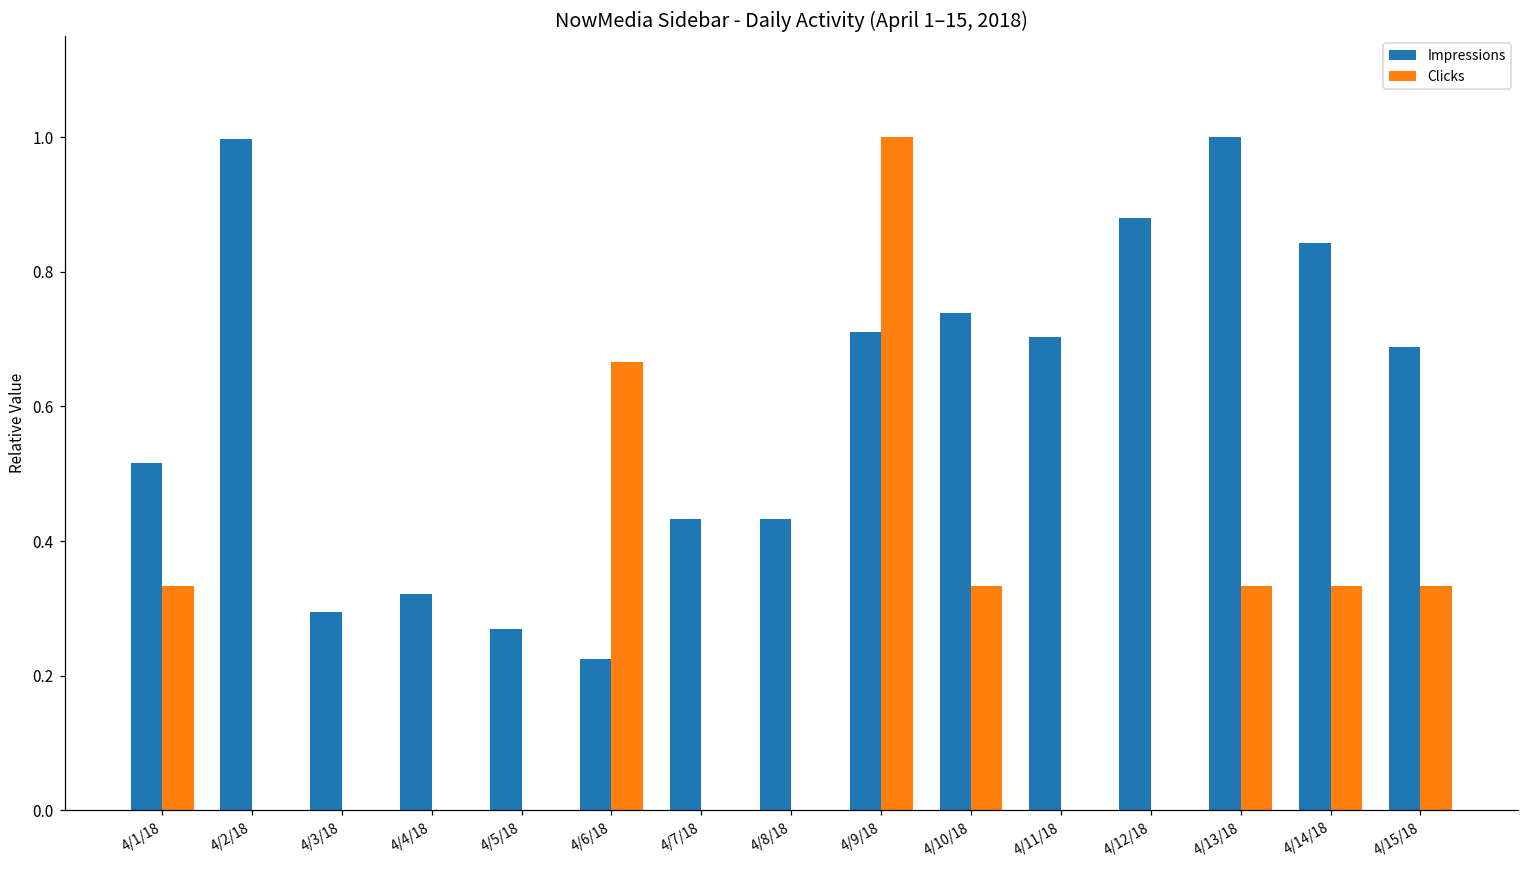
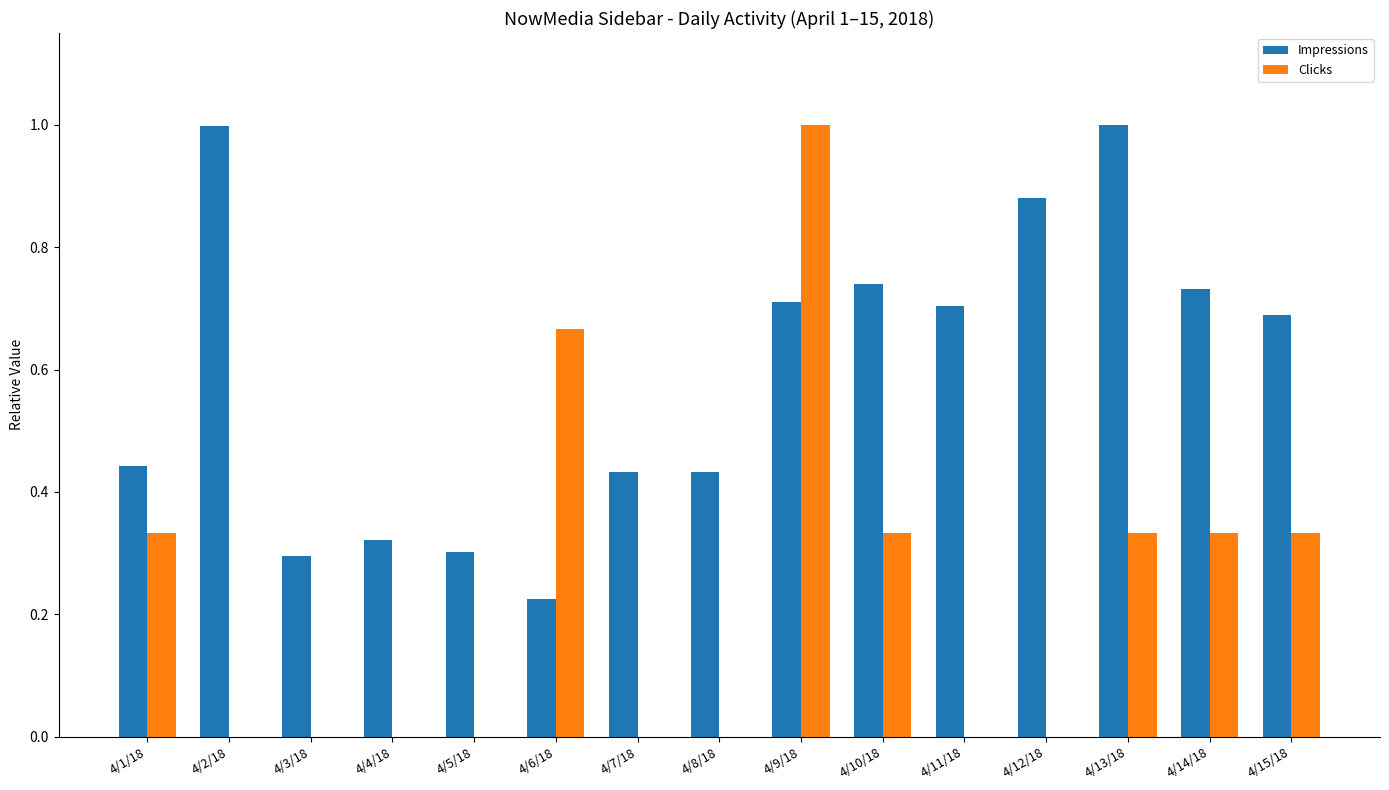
  {
    "Impressions": {
-     "4/1/18": 0.52,
+     "4/1/18": 0.44,
      "4/2/18": 1.00,
      "4/3/18": 0.29,
      "4/4/18": 0.32,
-     "4/5/18": 0.27,
+     "4/5/18": 0.30,
      "4/6/18": 0.23,
      "4/7/18": 0.43,
      "4/8/18": 0.43,
      "4/9/18": 0.71,
      "4/10/18": 0.74,
      "4/11/18": 0.70,
      "4/12/18": 0.88,
      "4/13/18": 1.00,
-     "4/14/18": 0.84,
+     "4/14/18": 0.73,
      "4/15/18": 0.69
    },
    "Clicks": {
      "4/1/18": 0.33,
      "4/2/18": 0.00,
      "4/3/18": 0.00,
      "4/4/18": 0.00,
      "4/5/18": 0.00,
      "4/6/18": 0.67,
      "4/7/18": 0.00,
      "4/8/18": 0.00,
      "4/9/18": 1.00,
      "4/10/18": 0.33,
      "4/11/18": 0.00,
      "4/12/18": 0.00,
      "4/13/18": 0.33,
      "4/14/18": 0.33,
      "4/15/18": 0.33
    }
  }
